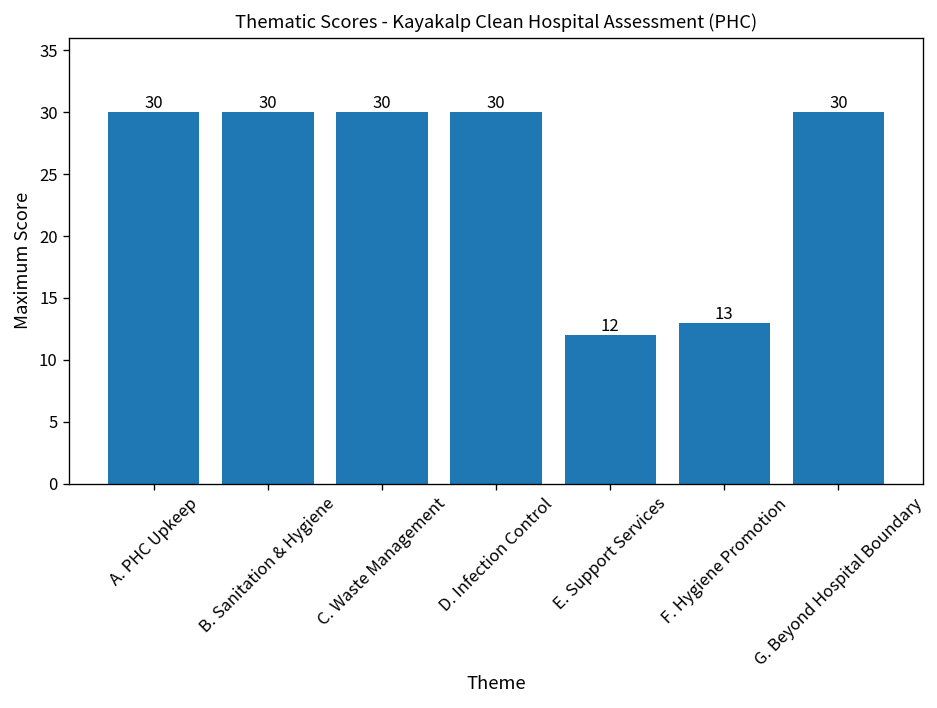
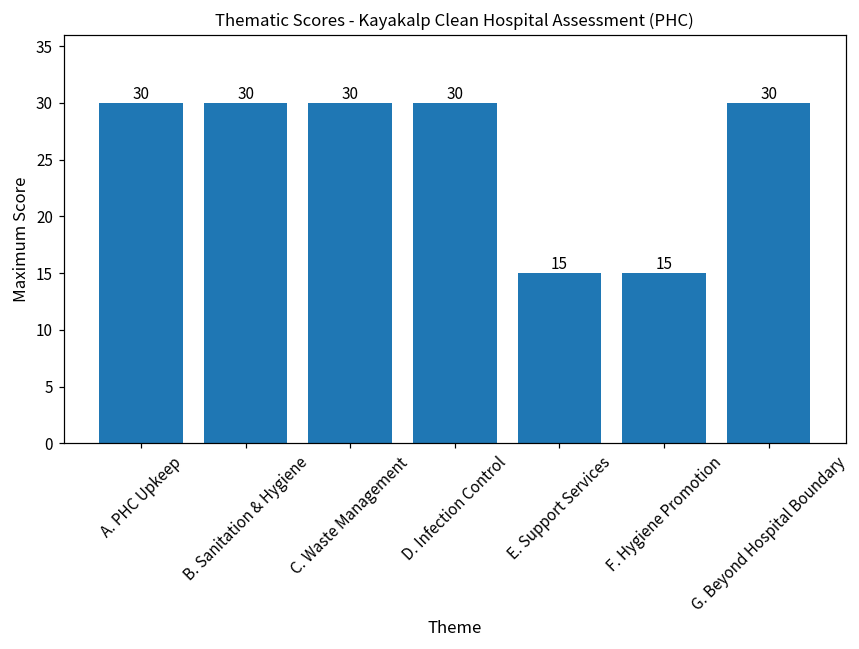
  {
    "A. PHC Upkeep": 30,
    "B. Sanitation & Hygiene": 30,
    "C. Waste Management": 30,
    "D. Infection Control": 30,
-   "E. Support Services": 12,
-   "F. Hygiene Promotion": 13,
+   "E. Support Services": 15,
+   "F. Hygiene Promotion": 15,
    "G. Beyond Hospital Boundary": 30
  }
